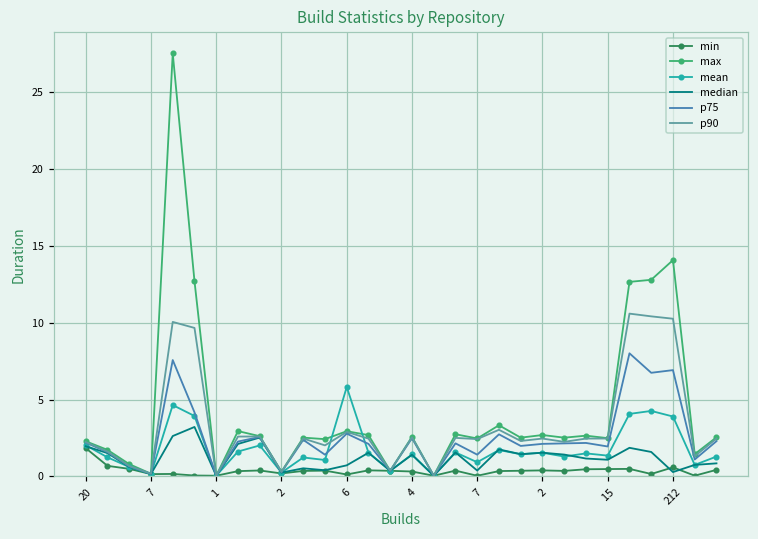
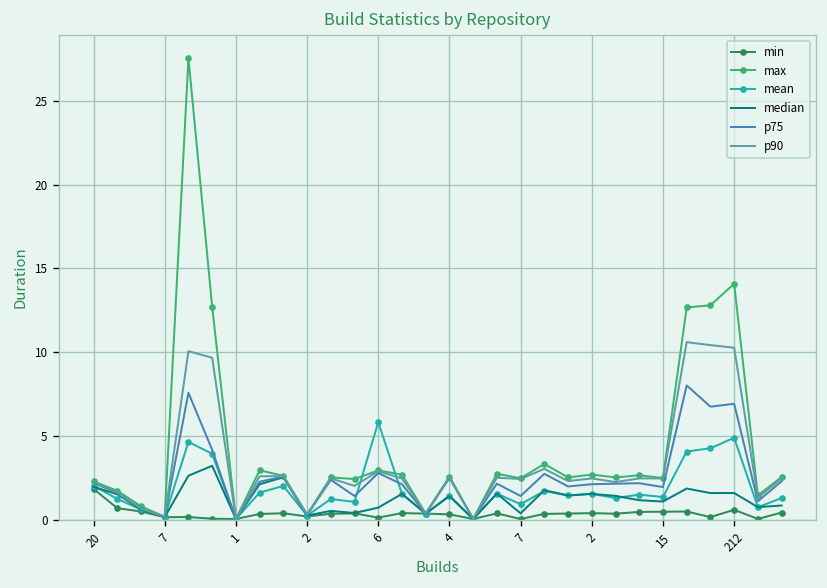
  {
    "mean": {
      "6": 5.8,
      "15": 1.4,
-     "212": 3.9
+     "212": 4.9
    },
    "median": {
      "6": 0.7,
      "15": 1.1,
-     "212": 0.3
+     "212": 1.6
    }
  }
